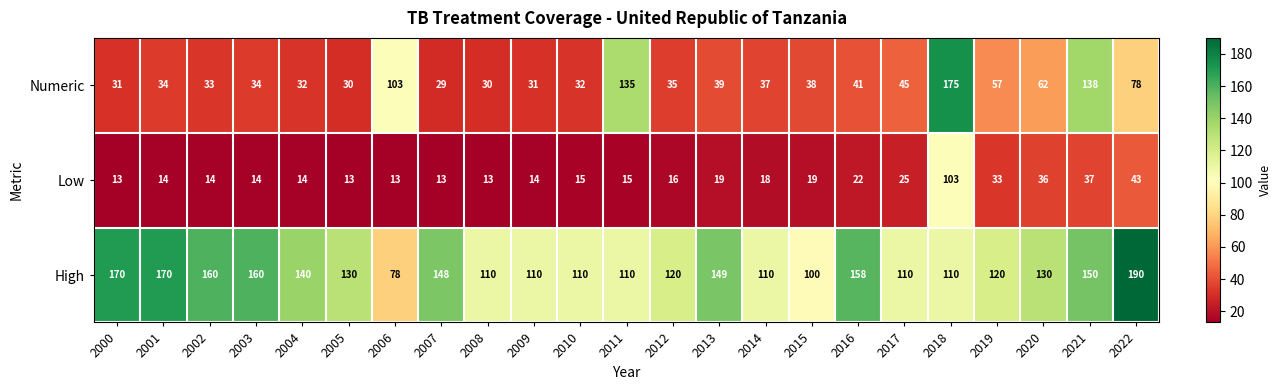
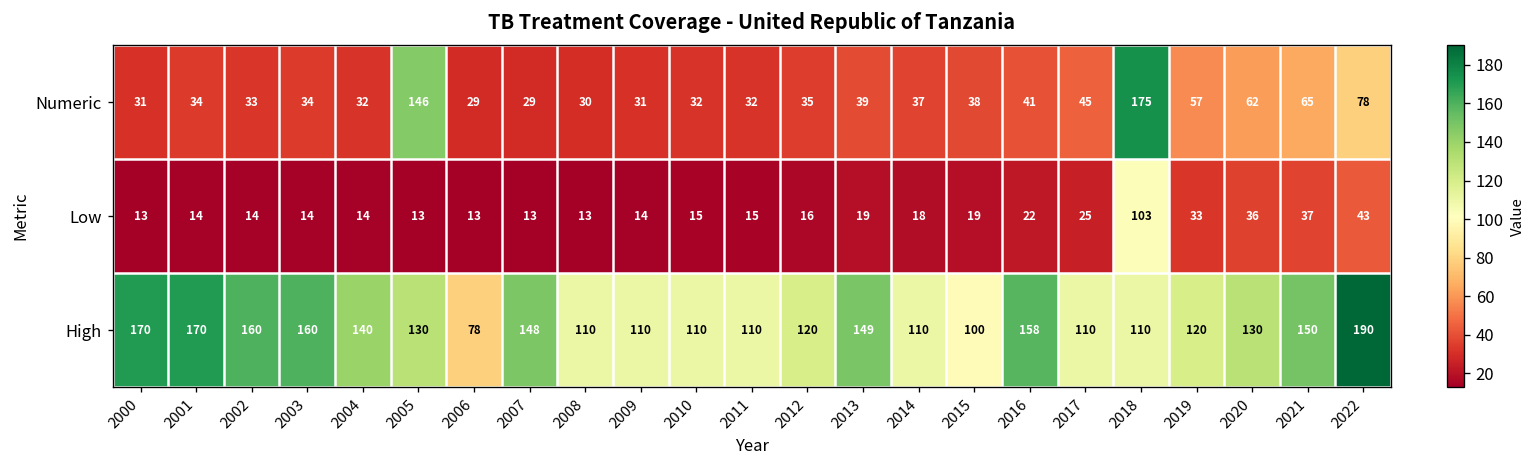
  {
    "Numeric": {
      "2000": 31,
      "2001": 34,
      "2002": 33,
      "2003": 34,
      "2004": 32,
-     "2005": 30,
-     "2006": 103,
+     "2005": 146,
+     "2006": 29,
      "2007": 29,
      "2008": 30,
      "2009": 31,
      "2010": 32,
-     "2011": 135,
+     "2011": 32,
      "2012": 35,
      "2013": 39,
      "2014": 37,
      "2015": 38,
      "2016": 41,
      "2017": 45,
      "2018": 175,
      "2019": 57,
      "2020": 62,
-     "2021": 138,
+     "2021": 65,
      "2022": 78
    },
    "Low": {
      "2000": 13,
      "2001": 14,
      "2002": 14,
      "2003": 14,
      "2004": 14,
      "2005": 13,
      "2006": 13,
      "2007": 13,
      "2008": 13,
      "2009": 14,
      "2010": 15,
      "2011": 15,
      "2012": 16,
      "2013": 19,
      "2014": 18,
      "2015": 19,
      "2016": 22,
      "2017": 25,
      "2018": 103,
      "2019": 33,
      "2020": 36,
      "2021": 37,
      "2022": 43
    },
    "High": {
      "2000": 170,
      "2001": 170,
      "2002": 160,
      "2003": 160,
      "2004": 140,
      "2005": 130,
      "2006": 78,
      "2007": 148,
      "2008": 110,
      "2009": 110,
      "2010": 110,
      "2011": 110,
      "2012": 120,
      "2013": 149,
      "2014": 110,
      "2015": 100,
      "2016": 158,
      "2017": 110,
      "2018": 110,
      "2019": 120,
      "2020": 130,
      "2021": 150,
      "2022": 190
    }
  }
